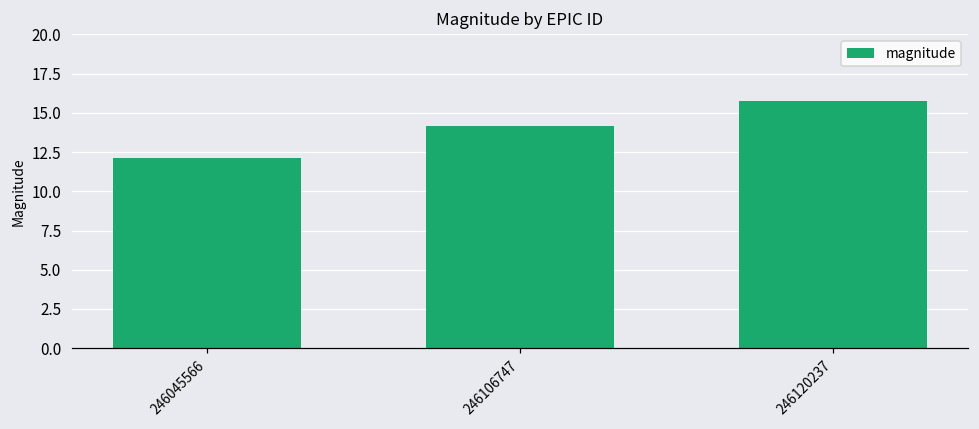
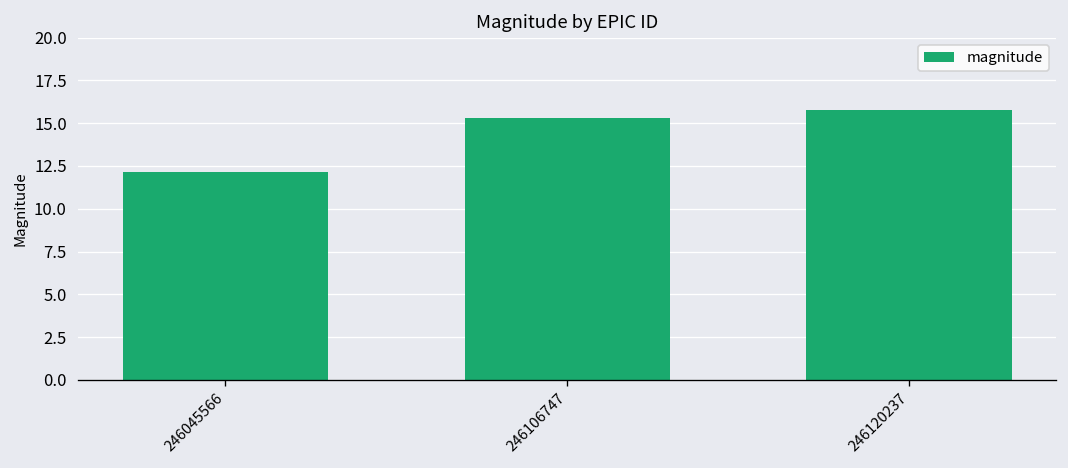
  {
    "246045566": 12.2,
-   "246106747": 14.2,
+   "246106747": 15.3,
    "246120237": 15.8
  }
